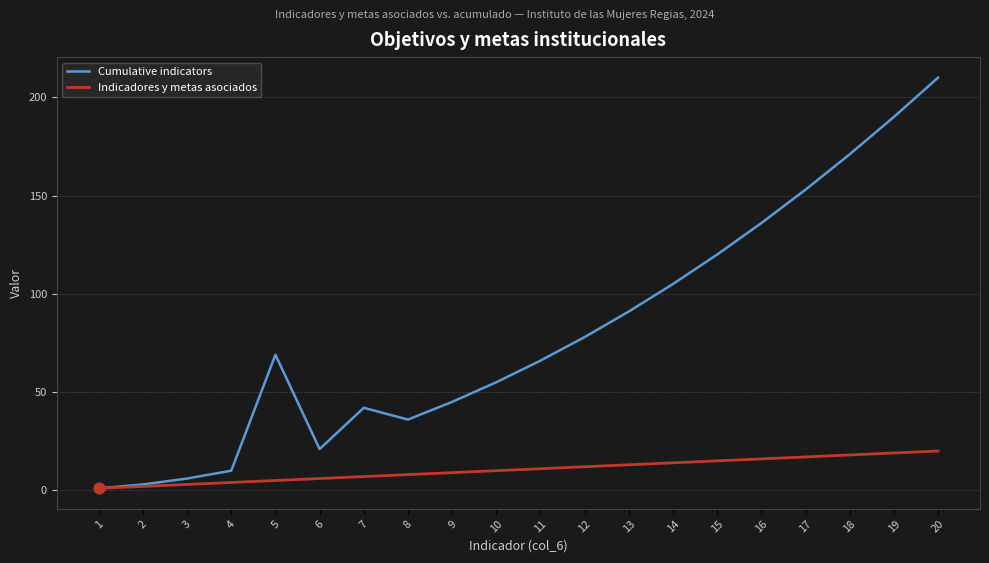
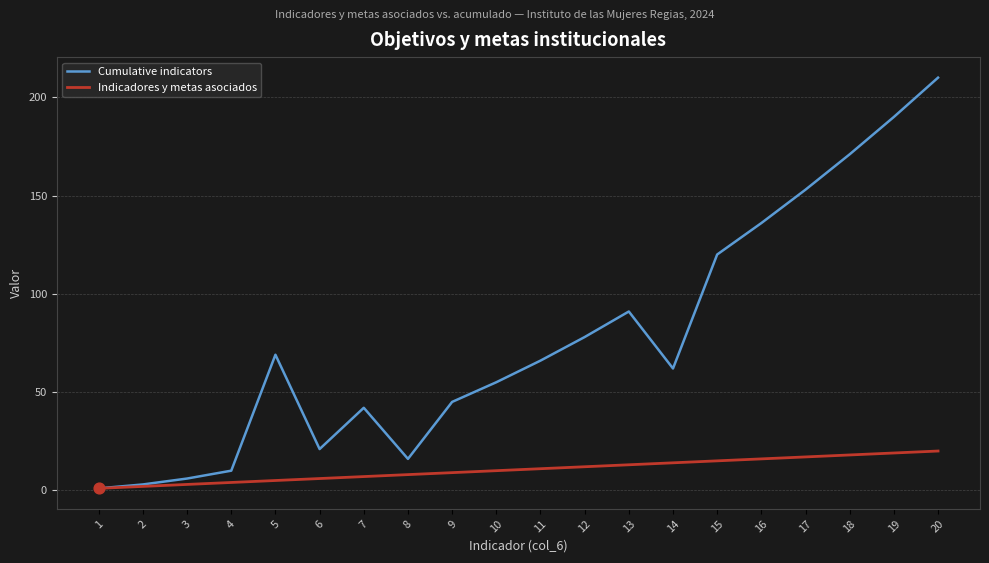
  {
    "Cumulative indicators": {
      "3": 6,
      "4": 10,
      "5": 69,
      "6": 21,
      "7": 42,
-     "8": 36,
+     "8": 16,
      "9": 45,
      "10": 55,
      "11": 66,
      "12": 78,
      "13": 91,
-     "14": 105,
+     "14": 62,
      "15": 120,
      "16": 136,
      "17": 153,
      "18": 171,
      "19": 190,
      "20": 210
    }
  }
